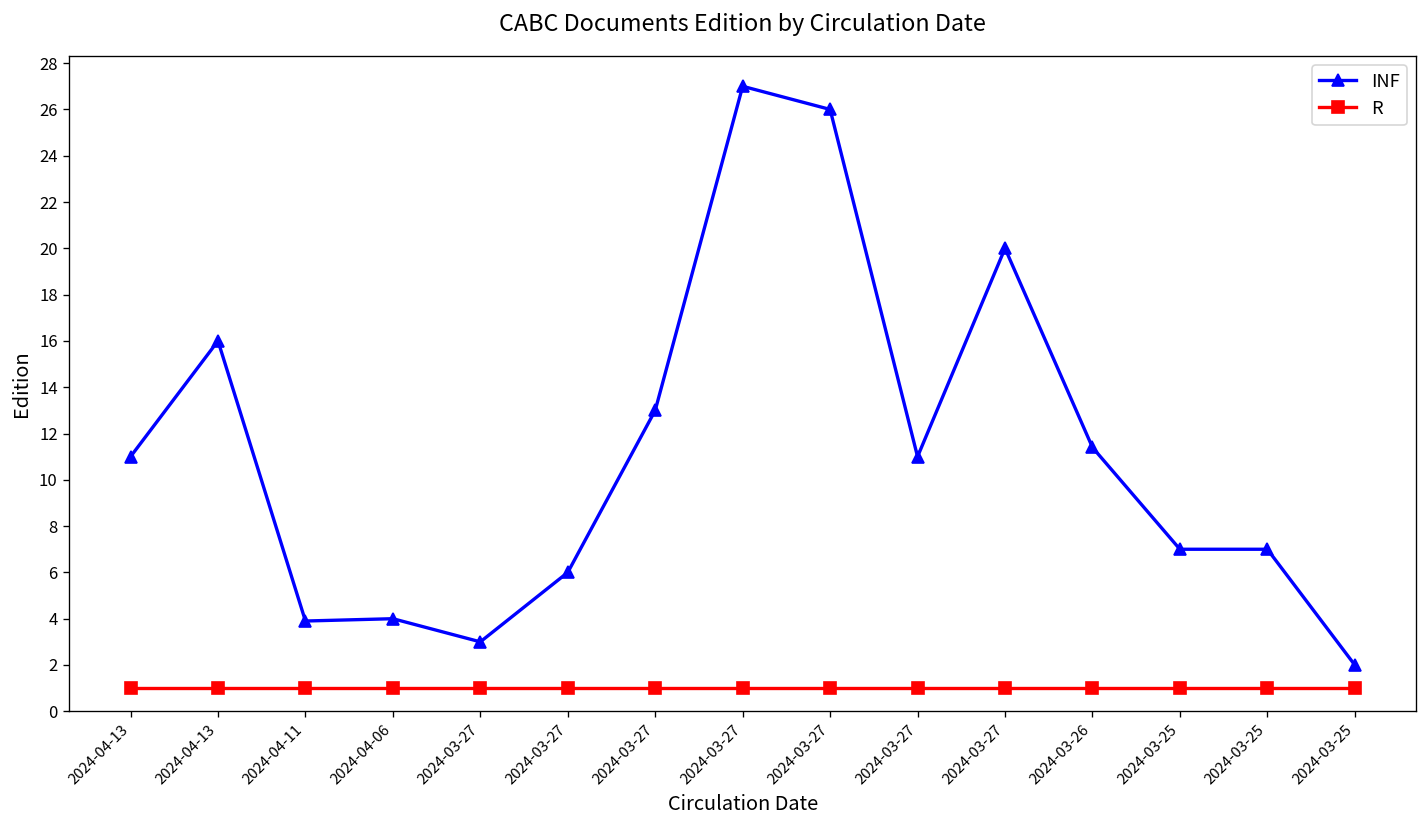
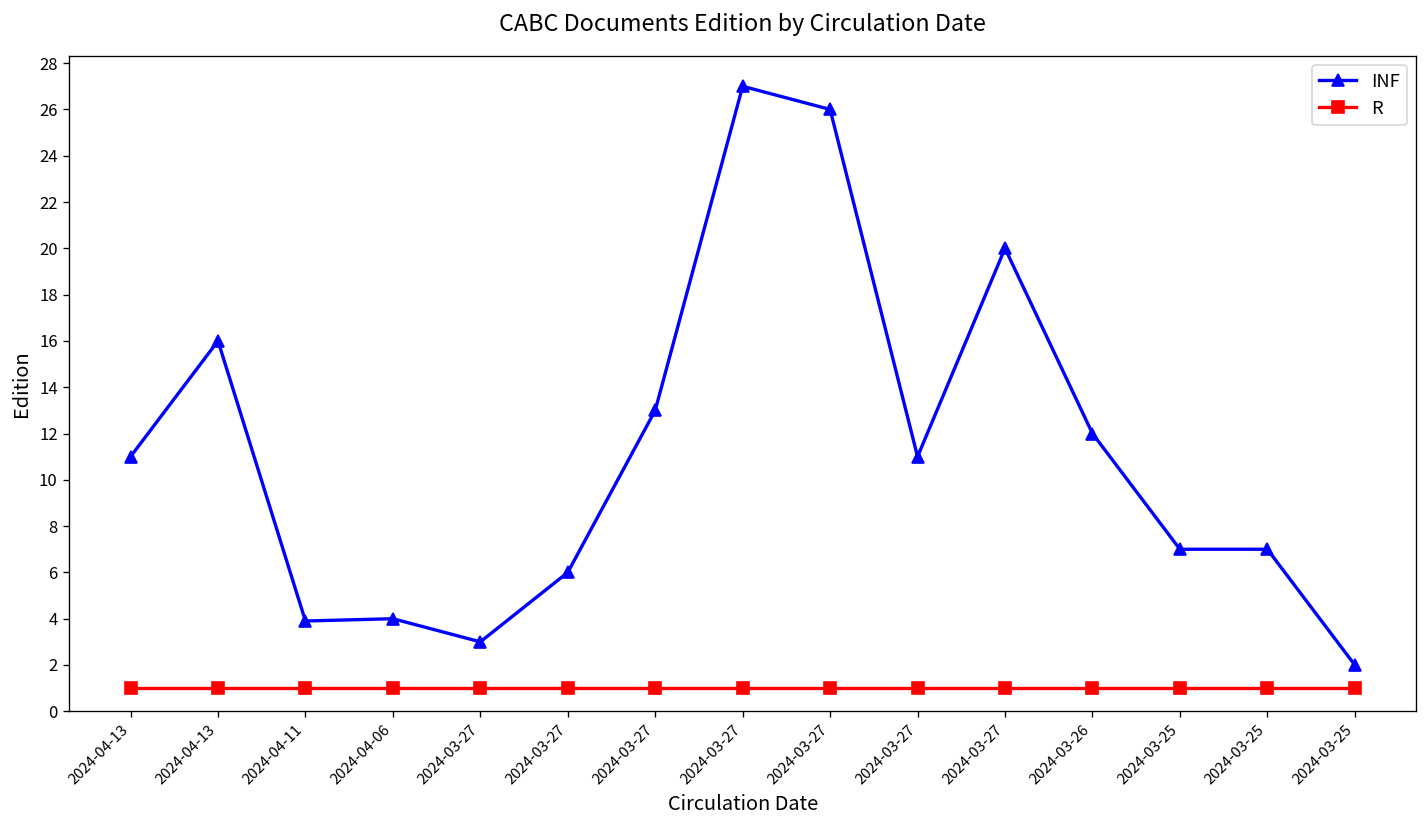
  {
    "INF": {
      "2024-04-11": 3.9,
      "2024-04-06": 4.0,
-     "2024-03-26": 11.4
+     "2024-03-26": 12.0
    },
    "R": {
      "2024-04-11": 1.0,
      "2024-04-06": 1.0,
      "2024-03-26": 1.0
    }
  }
